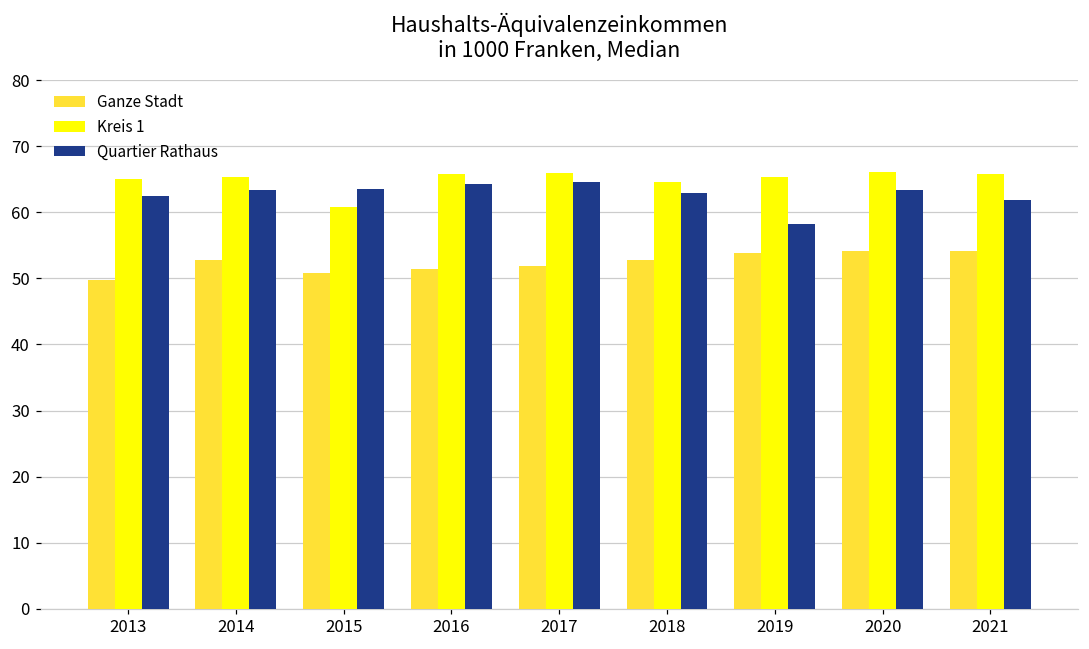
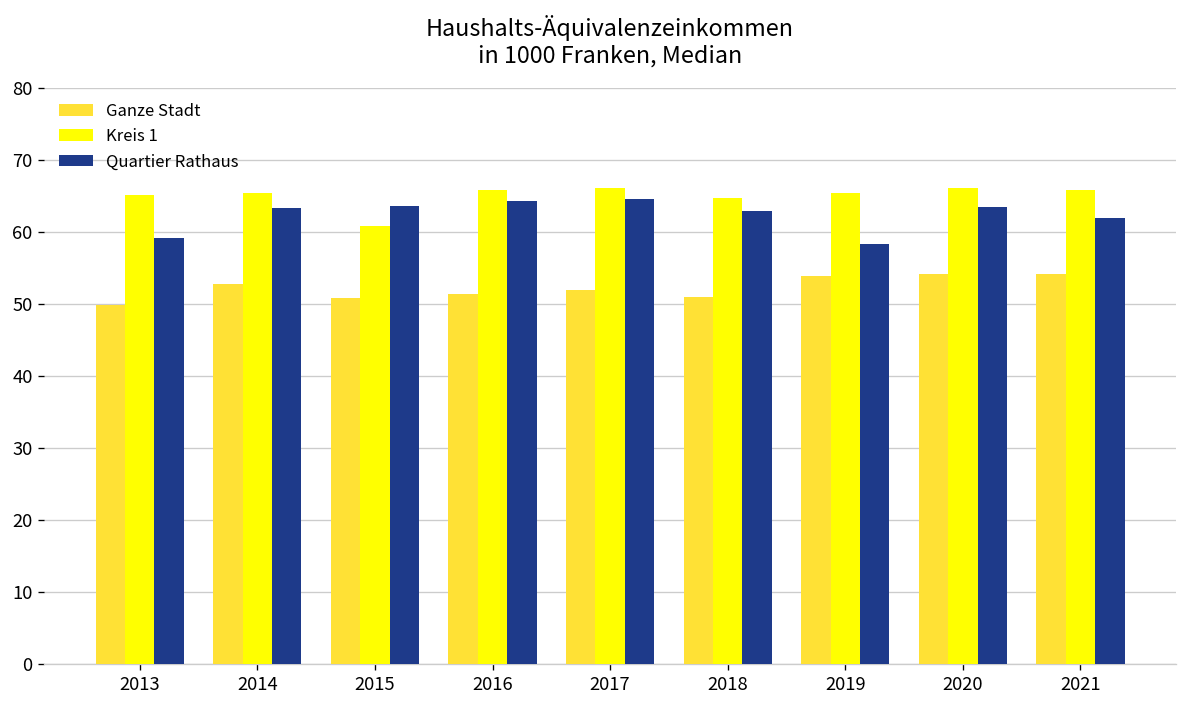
  {
    "Ganze Stadt": {
      "2013": 50,
      "2014": 53,
      "2015": 51,
      "2016": 51,
      "2017": 52,
-     "2018": 53,
+     "2018": 51,
      "2019": 54,
      "2020": 54,
      "2021": 54
    },
    "Kreis 1": {
      "2013": 65,
      "2014": 65,
      "2015": 61,
      "2016": 66,
      "2017": 66,
      "2018": 65,
      "2019": 65,
      "2020": 66,
      "2021": 66
    },
    "Quartier Rathaus": {
-     "2013": 62,
+     "2013": 59,
      "2014": 63,
      "2015": 64,
      "2016": 64,
      "2017": 65,
      "2018": 63,
      "2019": 58,
      "2020": 63,
      "2021": 62
    }
  }
